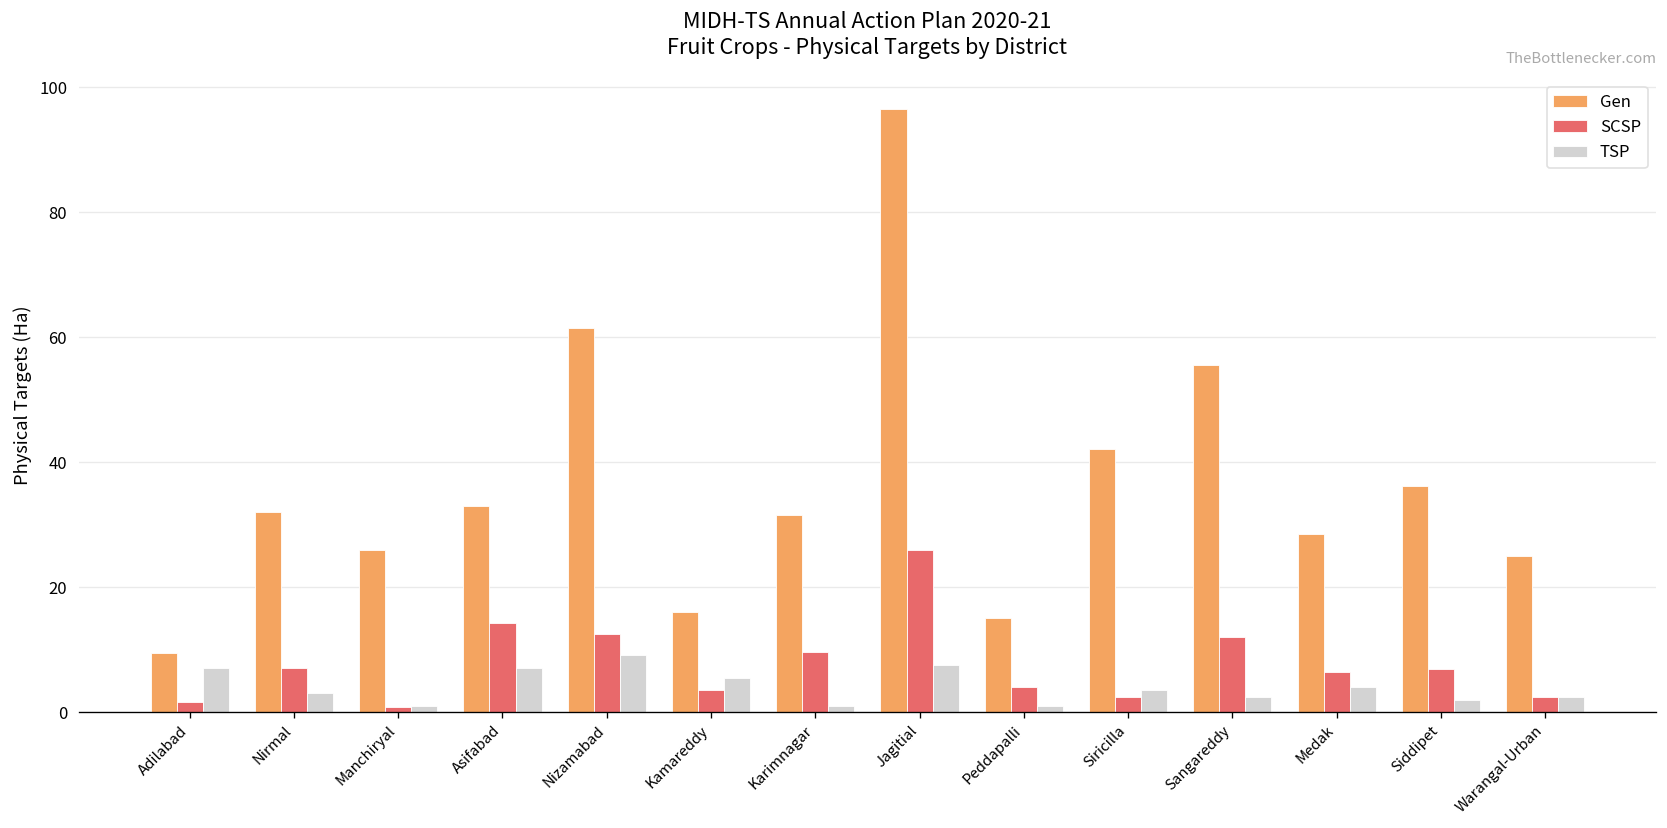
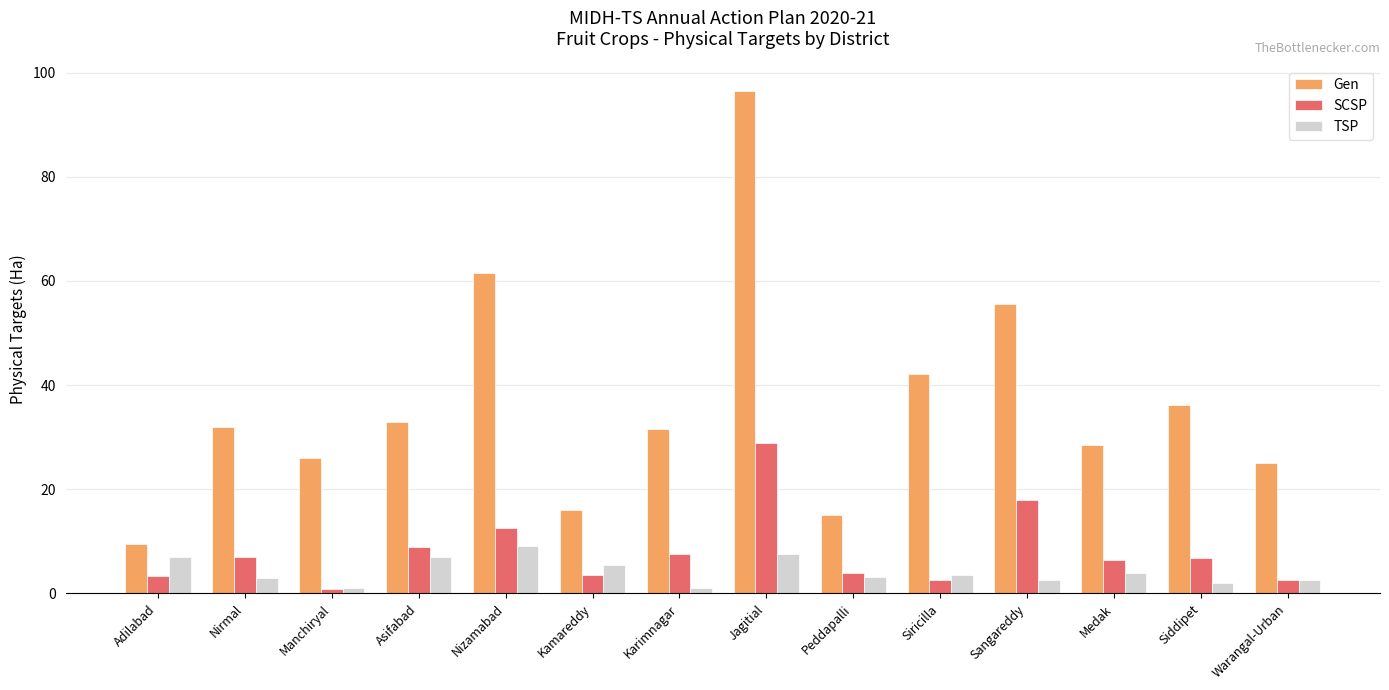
  {
    "Gen": {
      "Adilabad": 10,
      "Nirmal": 32,
      "Manchiryal": 26,
      "Asifabad": 33,
      "Nizamabad": 62,
      "Kamareddy": 16,
      "Karimnagar": 32,
      "Jagitial": 97,
      "Peddapalli": 15,
      "Siricilla": 42,
      "Sangareddy": 56,
      "Medak": 29,
      "Siddipet": 36,
      "Warangal-Urban": 25
    },
    "SCSP": {
-     "Adilabad": 2,
+     "Adilabad": 3,
      "Nirmal": 7,
      "Manchiryal": 1,
-     "Asifabad": 14,
+     "Asifabad": 9,
      "Nizamabad": 13,
      "Kamareddy": 4,
-     "Karimnagar": 10,
-     "Jagitial": 26,
+     "Karimnagar": 8,
+     "Jagitial": 29,
      "Peddapalli": 4,
      "Siricilla": 3,
-     "Sangareddy": 12,
+     "Sangareddy": 18,
      "Medak": 7,
      "Siddipet": 7,
      "Warangal-Urban": 3
    },
    "TSP": {
      "Adilabad": 7,
      "Nirmal": 3,
      "Manchiryal": 1,
      "Asifabad": 7,
      "Nizamabad": 9,
      "Kamareddy": 6,
      "Karimnagar": 1,
      "Jagitial": 8,
-     "Peddapalli": 1,
+     "Peddapalli": 3,
      "Siricilla": 4,
      "Sangareddy": 3,
      "Medak": 4,
      "Siddipet": 2,
      "Warangal-Urban": 3
    }
  }
